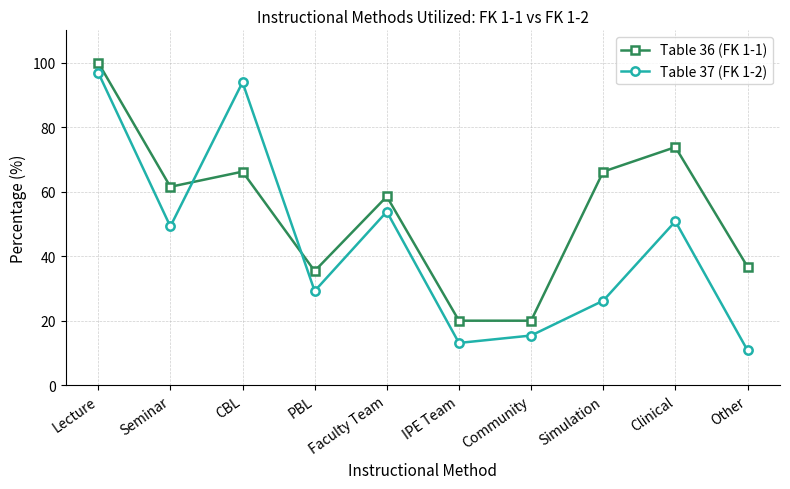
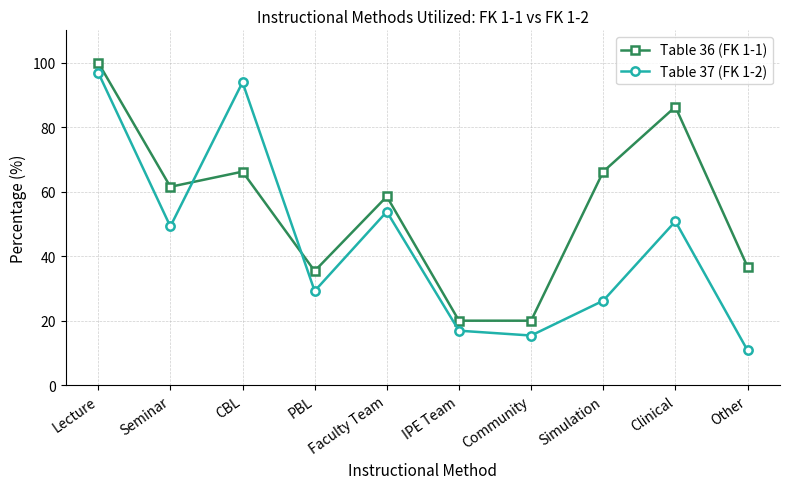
  {
    "Table 36 (FK 1-1)": {
      "Lecture": 100,
      "Seminar": 62,
      "CBL": 66,
      "PBL": 35,
      "Faculty Team": 59,
      "IPE Team": 20,
      "Community": 20,
      "Simulation": 66,
-     "Clinical": 74,
+     "Clinical": 86,
      "Other": 37
    },
    "Table 37 (FK 1-2)": {
      "Lecture": 97,
      "Seminar": 49,
      "CBL": 94,
      "PBL": 29,
      "Faculty Team": 54,
-     "IPE Team": 13,
+     "IPE Team": 17,
      "Community": 15,
      "Simulation": 26,
      "Clinical": 51,
      "Other": 11
    }
  }
